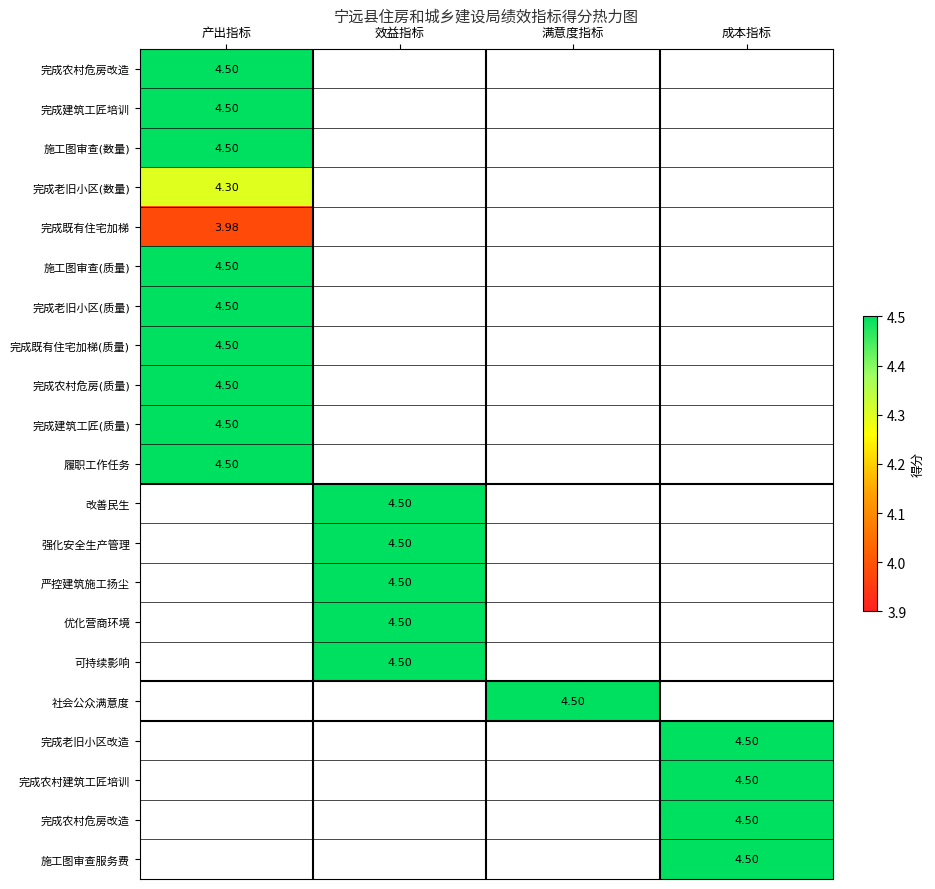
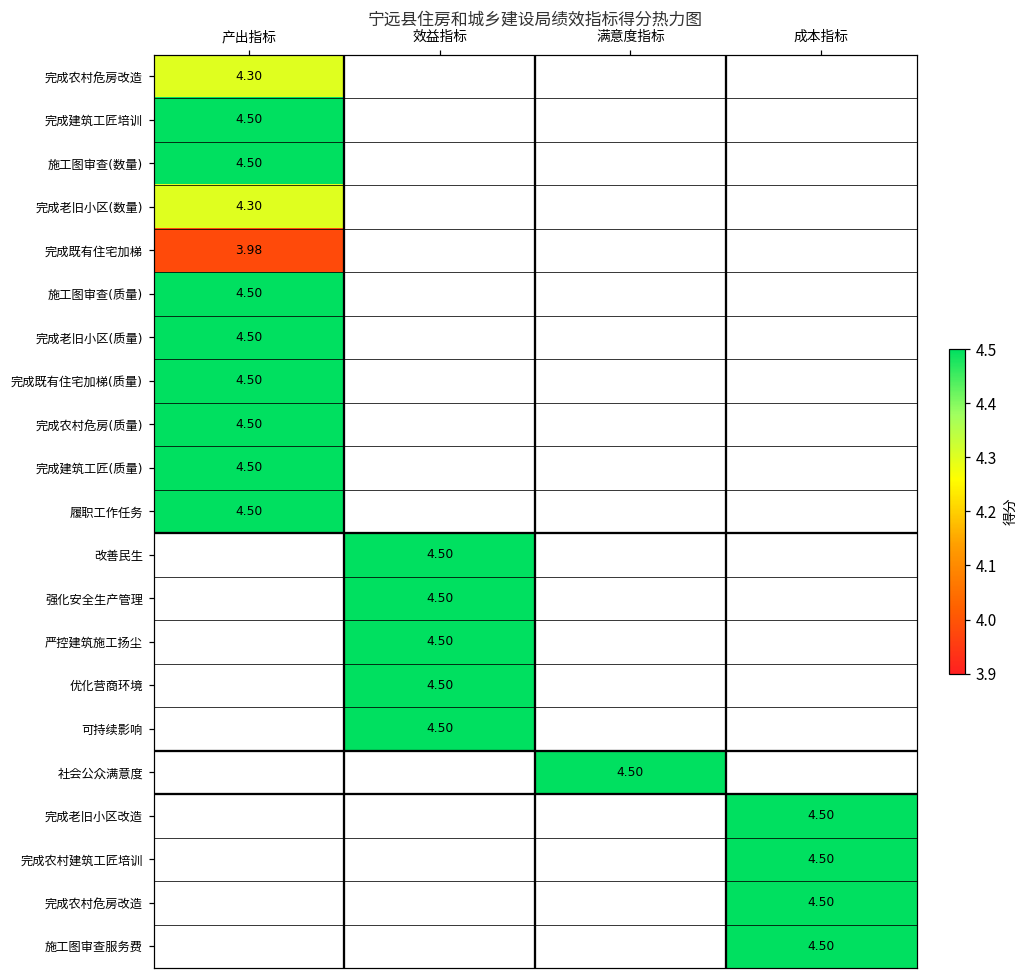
  {
    "完成农村危房改造": {
-     "产出指标": 4.50,
+     "产出指标": 4.30,
      "成本指标": 4.50
    },
    "完成建筑工匠培训": {
      "产出指标": 4.50
    },
    "施工图审查(数量)": {
      "产出指标": 4.50
    },
    "完成老旧小区(数量)": {
      "产出指标": 4.30
    },
    "完成既有住宅加梯": {
      "产出指标": 3.98
    },
    "施工图审查(质量)": {
      "产出指标": 4.50
    },
    "完成老旧小区(质量)": {
      "产出指标": 4.50
    },
    "完成既有住宅加梯(质量)": {
      "产出指标": 4.50
    },
    "完成农村危房(质量)": {
      "产出指标": 4.50
    },
    "完成建筑工匠(质量)": {
      "产出指标": 4.50
    },
    "履职工作任务": {
      "产出指标": 4.50
    },
    "改善民生": {
      "效益指标": 4.50
    },
    "强化安全生产管理": {
      "效益指标": 4.50
    },
    "严控建筑施工扬尘": {
      "效益指标": 4.50
    },
    "优化营商环境": {
      "效益指标": 4.50
    },
    "可持续影响": {
      "效益指标": 4.50
    },
    "社会公众满意度": {
      "满意度指标": 4.50
    },
    "完成老旧小区改造": {
      "成本指标": 4.50
    },
    "完成农村建筑工匠培训": {
      "成本指标": 4.50
    },
    "施工图审查服务费": {
      "成本指标": 4.50
    }
  }
